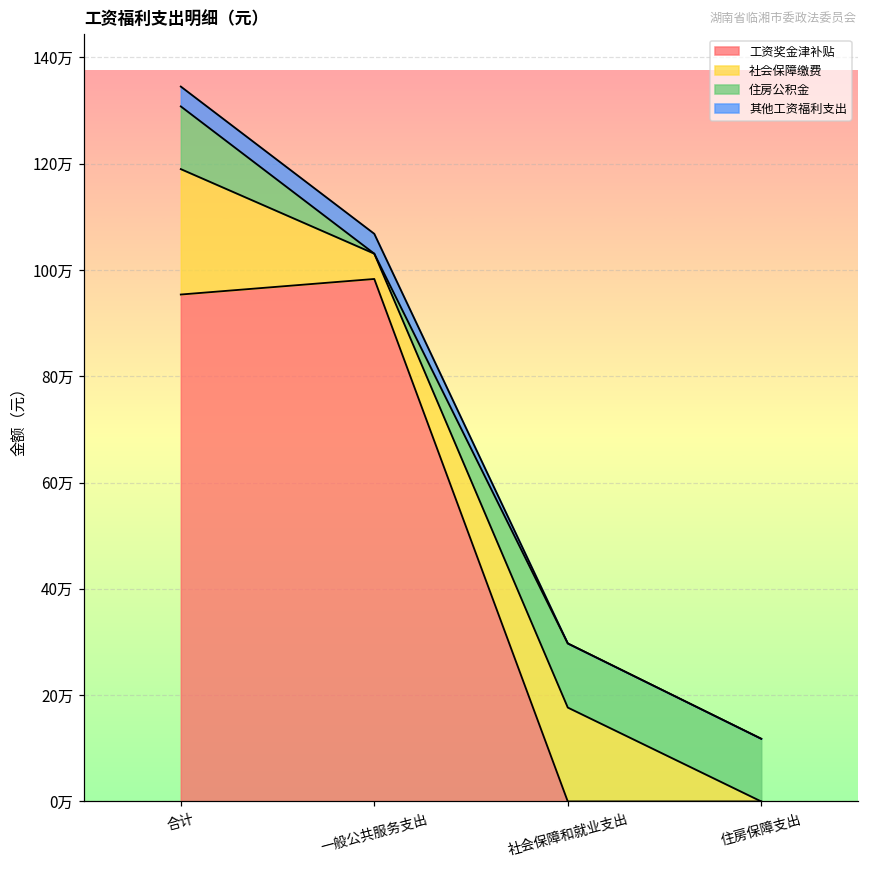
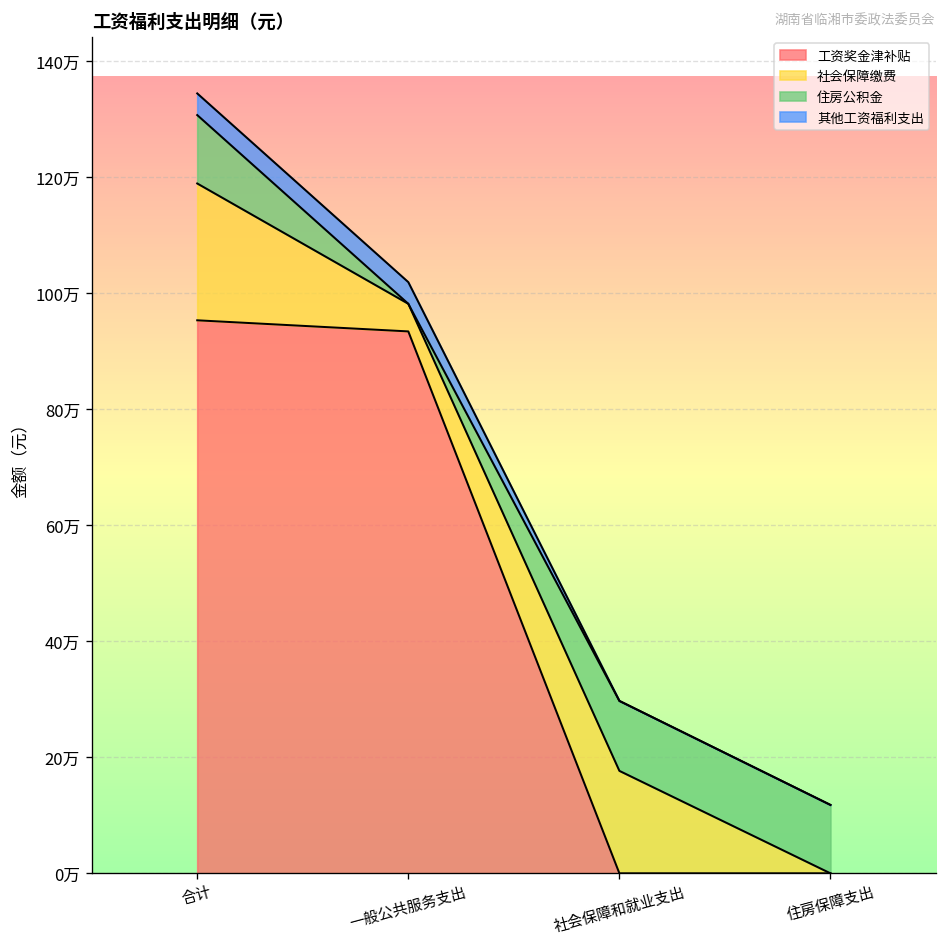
  {
    "工资奖金津补贴": {
      "合计": "95万",
-     "一般公共服务支出": "98万",
+     "一般公共服务支出": "93万",
      "社会保障和就业支出": "0万"
    },
    "社会保障缴费": {
      "合计": "24万",
      "社会保障和就业支出": "18万"
    },
    "住房公积金": {
      "合计": "12万"
    },
    "其他工资福利支出": {
      "合计": "4万",
      "一般公共服务支出": "4万"
    }
  }
